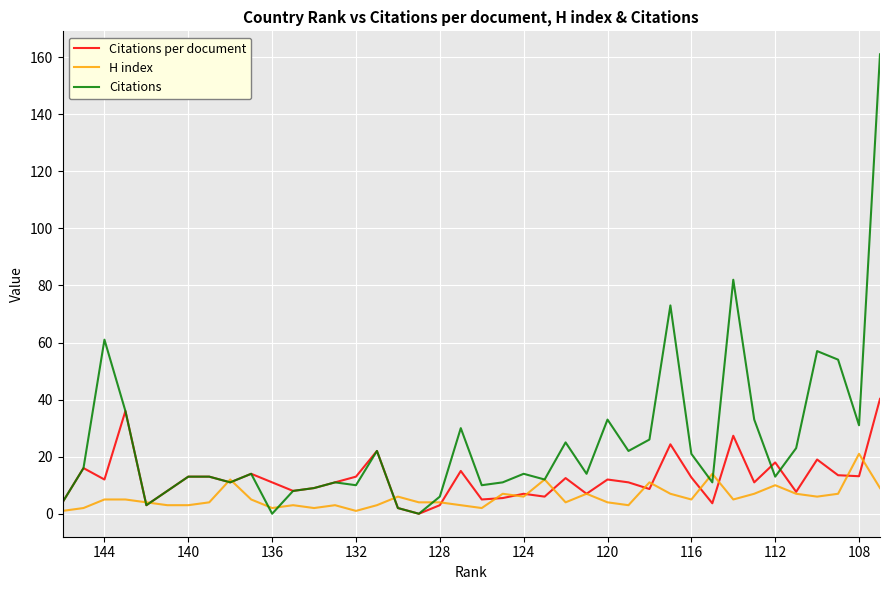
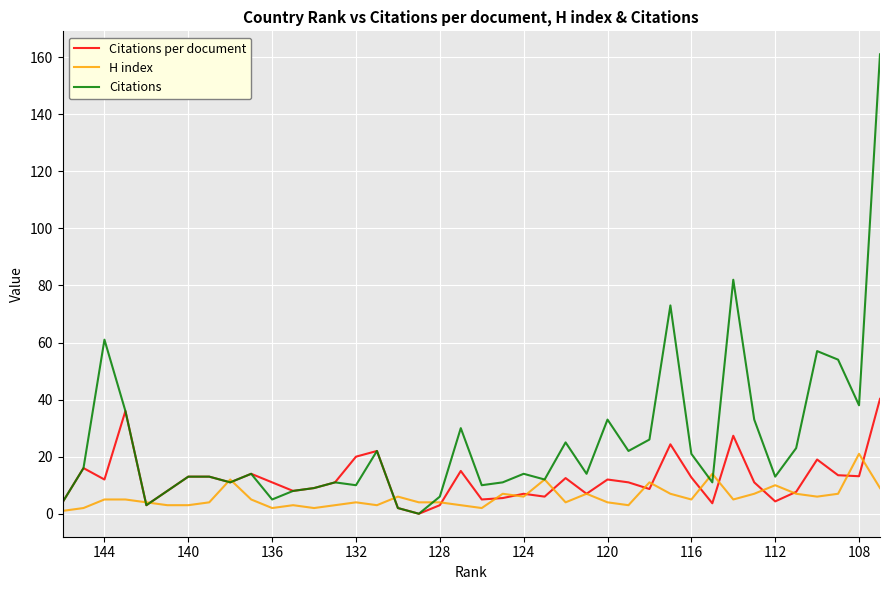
  {
    "Citations per document": {
      "144": 12,
      "136": 11,
-     "132": 13,
+     "132": 20,
      "128": 3,
      "124": 7,
      "120": 12,
      "116": 13,
-     "112": 18,
+     "112": 4,
      "108": 13
    },
    "H index": {
      "144": 5,
      "140": 3,
      "136": 2,
-     "132": 1,
+     "132": 4,
      "128": 4,
      "124": 6,
      "120": 4,
      "116": 5,
      "112": 10,
      "108": 21
    },
    "Citations": {
      "144": 61,
-     "136": 0,
+     "136": 5,
      "132": 10,
      "128": 6,
      "124": 14,
      "120": 33,
      "116": 21,
      "112": 13,
-     "108": 31
+     "108": 38
    }
  }
